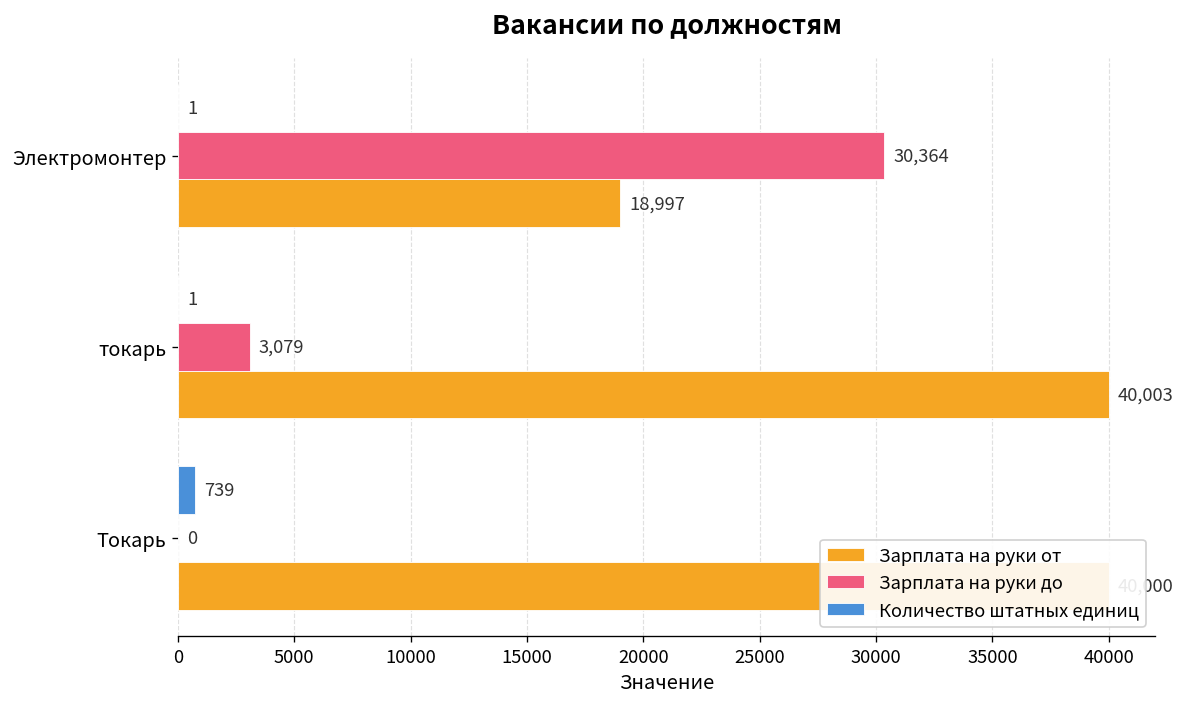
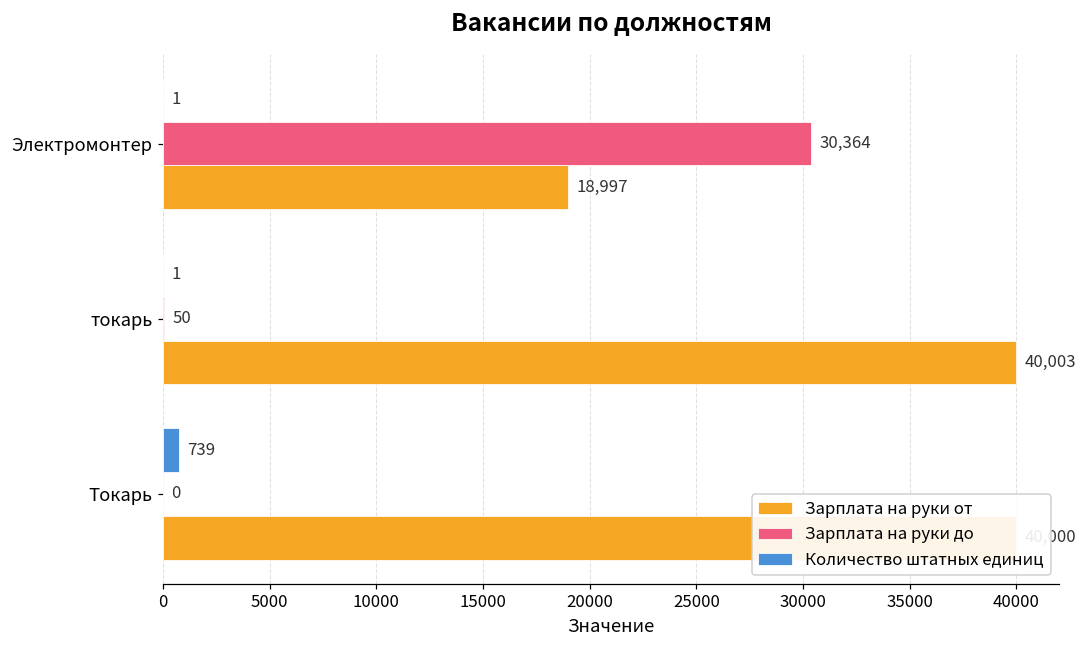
  {
    "Зарплата на руки от": {
      "Электромонтер": "18,997",
      "токарь": "40,003"
    },
    "Зарплата на руки до": {
      "Электромонтер": "30,364",
-     "токарь": "3,079",
+     "токарь": "50",
      "Токарь": "0"
    },
    "Количество штатных единиц": {
      "Электромонтер": "1",
      "токарь": "1",
      "Токарь": "739"
    }
  }
